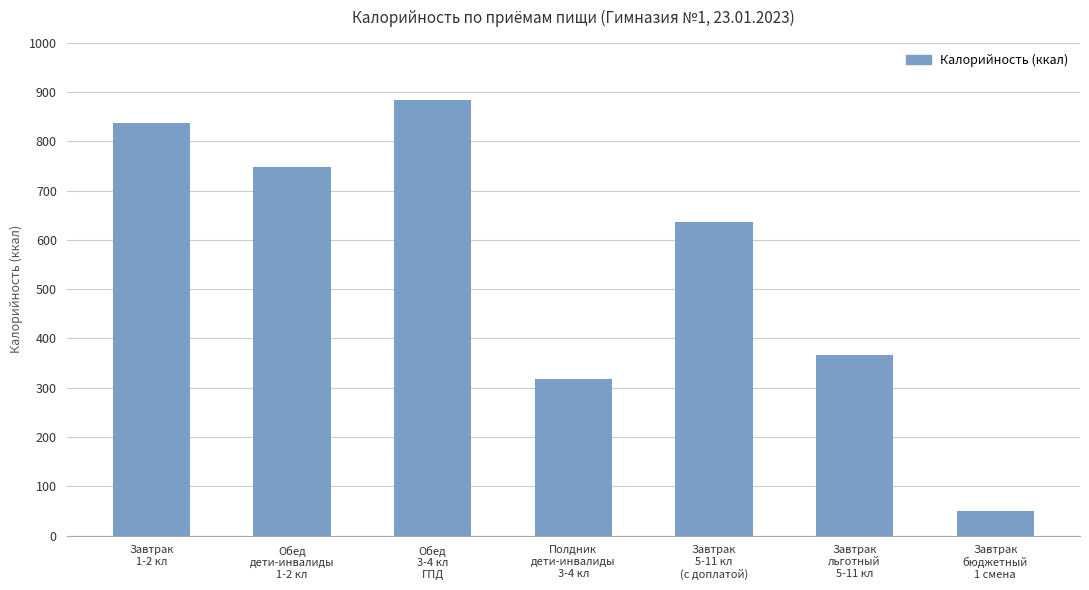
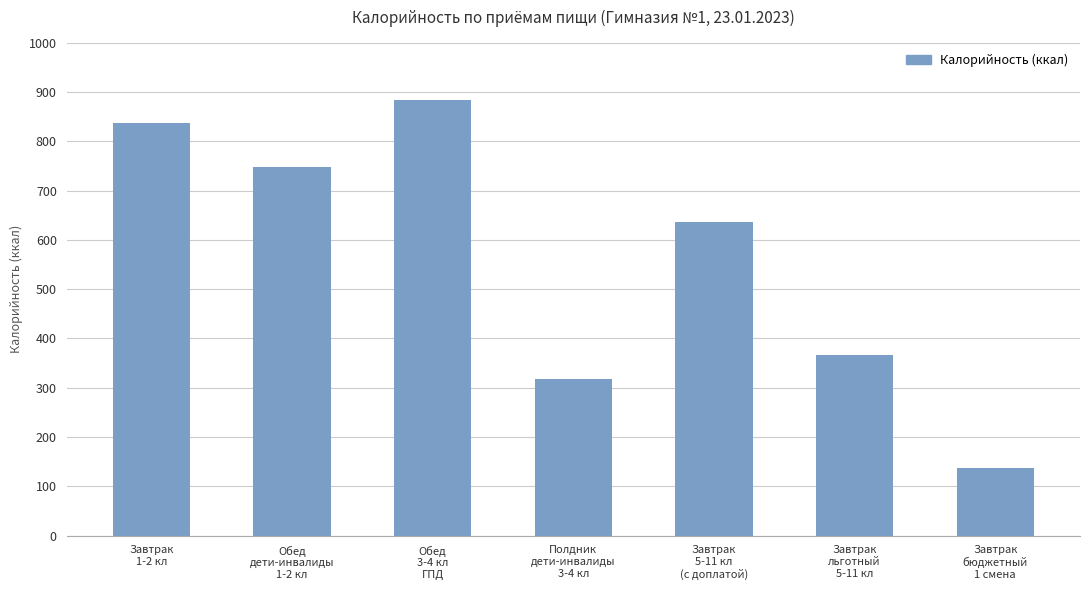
  {
    "Завтрак 1-2 кл": 840,
    "Обед дети-инвалиды 1-2 кл": 750,
    "Обед 3-4 кл ГПД": 880,
    "Полдник дети-инвалиды 3-4 кл": 320,
    "Завтрак 5-11 кл (с доплатой)": 640,
    "Завтрак льготный 5-11 кл": 370,
-   "Завтрак бюджетный 1 смена": 50
+   "Завтрак бюджетный 1 смена": 140
  }
